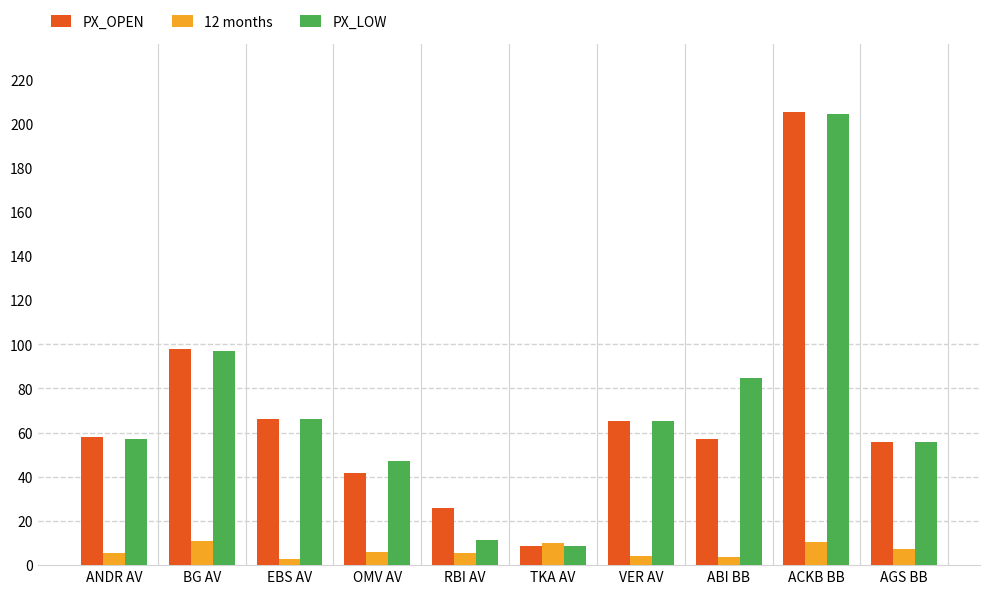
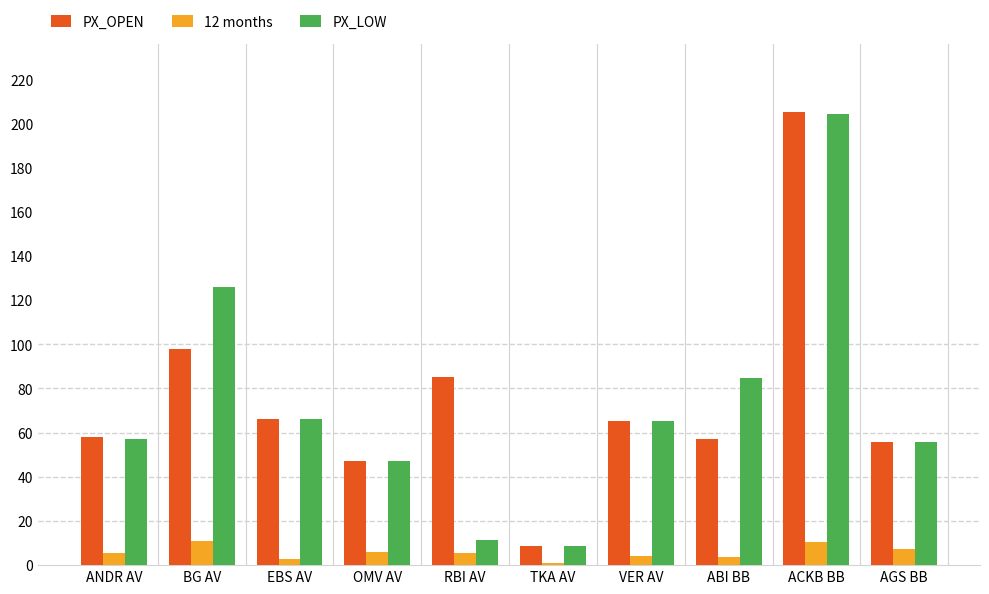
  {
    "PX_OPEN": {
      "ANDR AV": 58,
      "BG AV": 98,
      "EBS AV": 66,
-     "OMV AV": 42,
-     "RBI AV": 26,
+     "OMV AV": 47,
+     "RBI AV": 85,
      "TKA AV": 9,
      "VER AV": 65,
      "ABI BB": 57,
      "ACKB BB": 205,
      "AGS BB": 56
    },
    "12 months": {
      "ANDR AV": 5,
      "BG AV": 11,
      "EBS AV": 3,
      "OMV AV": 6,
      "RBI AV": 6,
-     "TKA AV": 10,
+     "TKA AV": 1,
      "VER AV": 4,
      "ABI BB": 4,
      "ACKB BB": 10,
      "AGS BB": 7
    },
    "PX_LOW": {
      "ANDR AV": 57,
-     "BG AV": 97,
+     "BG AV": 126,
      "EBS AV": 66,
      "OMV AV": 47,
      "RBI AV": 11,
      "TKA AV": 9,
      "VER AV": 65,
      "ABI BB": 85,
      "ACKB BB": 204,
      "AGS BB": 56
    }
  }
